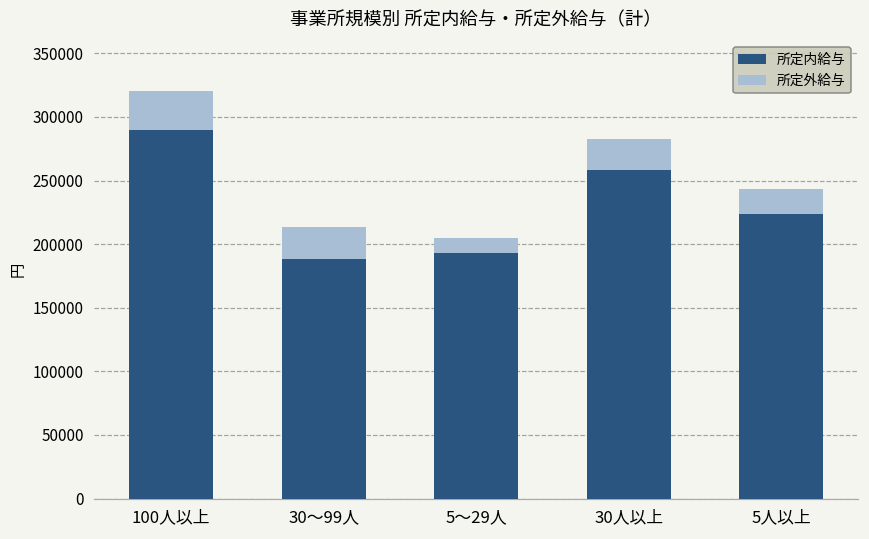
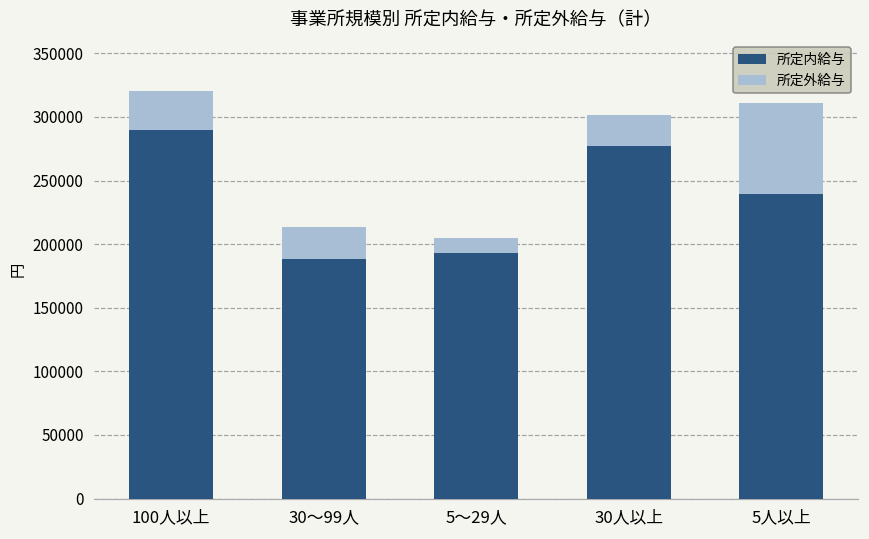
  {
    "所定内給与": {
      "100人以上": 290000,
      "30～99人": 189000,
      "5～29人": 193000,
-     "30人以上": 258000,
-     "5人以上": 224000
+     "30人以上": 277000,
+     "5人以上": 239000
    },
    "所定外給与": {
      "100人以上": 30000,
      "30～99人": 25000,
      "5～29人": 12000,
      "30人以上": 24000,
-     "5人以上": 19000
+     "5人以上": 72000
    }
  }
